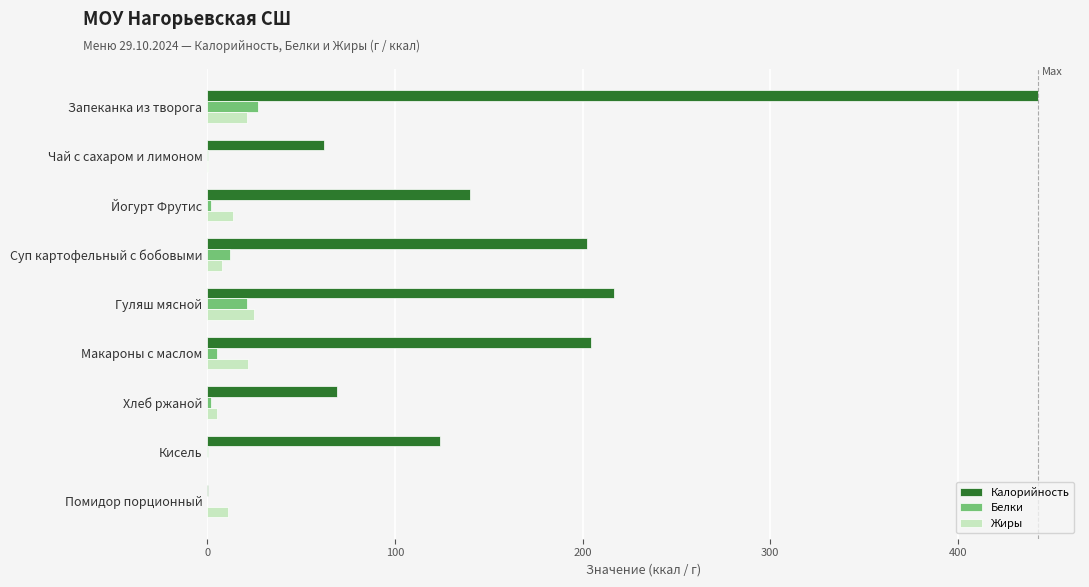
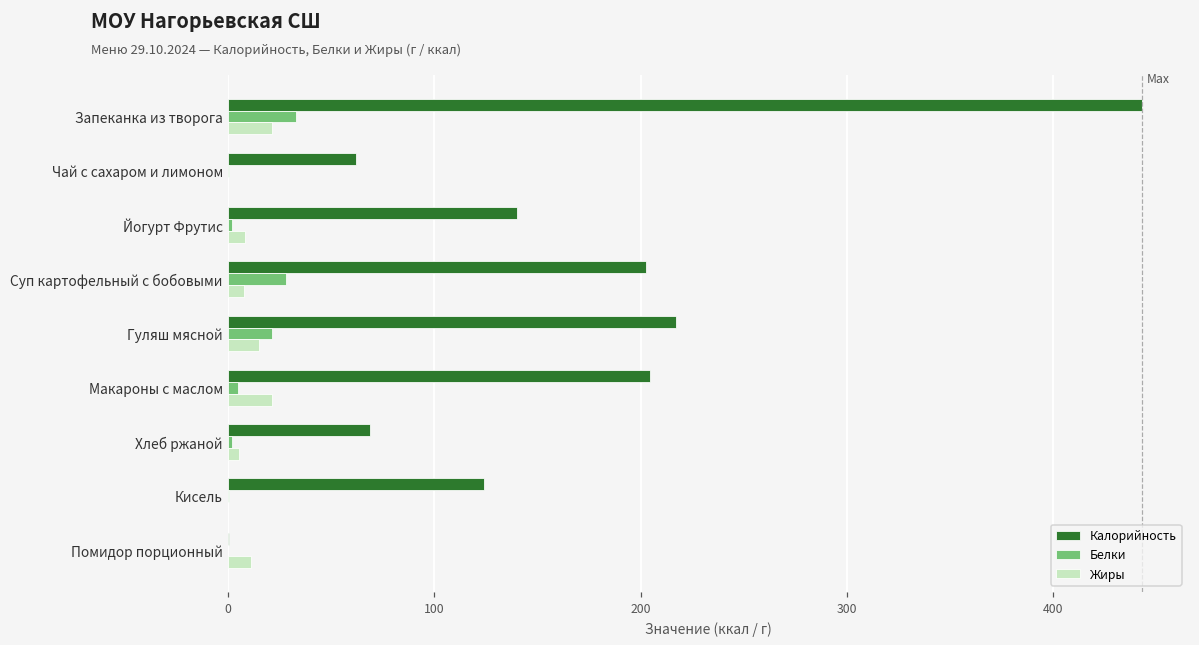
  {
    "Калорийность": {
      "Запеканка из творога": 443,
      "Чай с сахаром и лимоном": 62,
      "Йогурт Фрутис": 140,
      "Суп картофельный с бобовыми": 203,
      "Гуляш мясной": 217,
      "Макароны с маслом": 205,
      "Хлеб ржаной": 69,
      "Кисель": 124
    },
    "Белки": {
-     "Запеканка из творога": 27,
+     "Запеканка из творога": 33,
      "Йогурт Фрутис": 2,
-     "Суп картофельный с бобовыми": 12,
+     "Суп картофельный с бобовыми": 28,
      "Гуляш мясной": 21,
      "Макароны с маслом": 5,
      "Хлеб ржаной": 2,
      "Помидор порционный": 0
    },
    "Жиры": {
      "Запеканка из творога": 21,
-     "Йогурт Фрутис": 14,
+     "Йогурт Фрутис": 8,
      "Суп картофельный с бобовыми": 8,
-     "Гуляш мясной": 25,
+     "Гуляш мясной": 15,
      "Макароны с маслом": 21,
      "Хлеб ржаной": 5,
      "Кисель": 0,
      "Помидор порционный": 11
    }
  }
